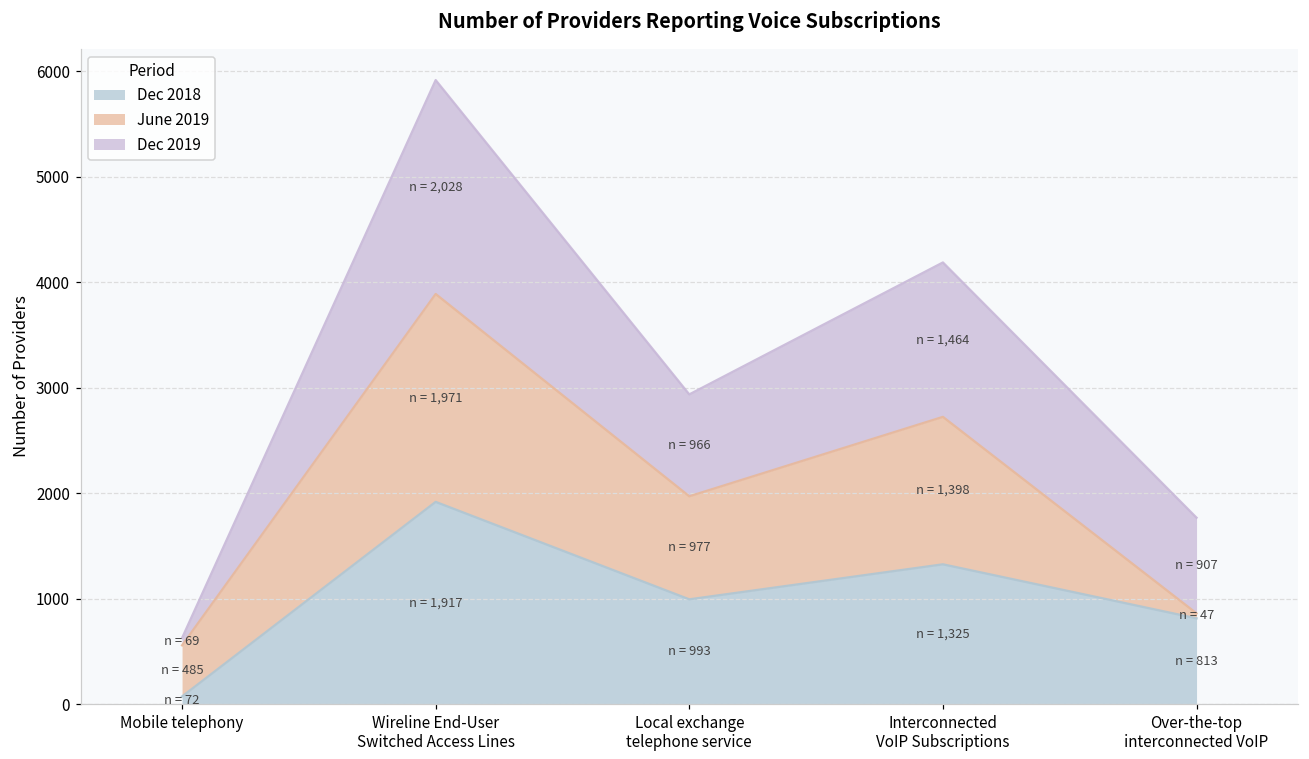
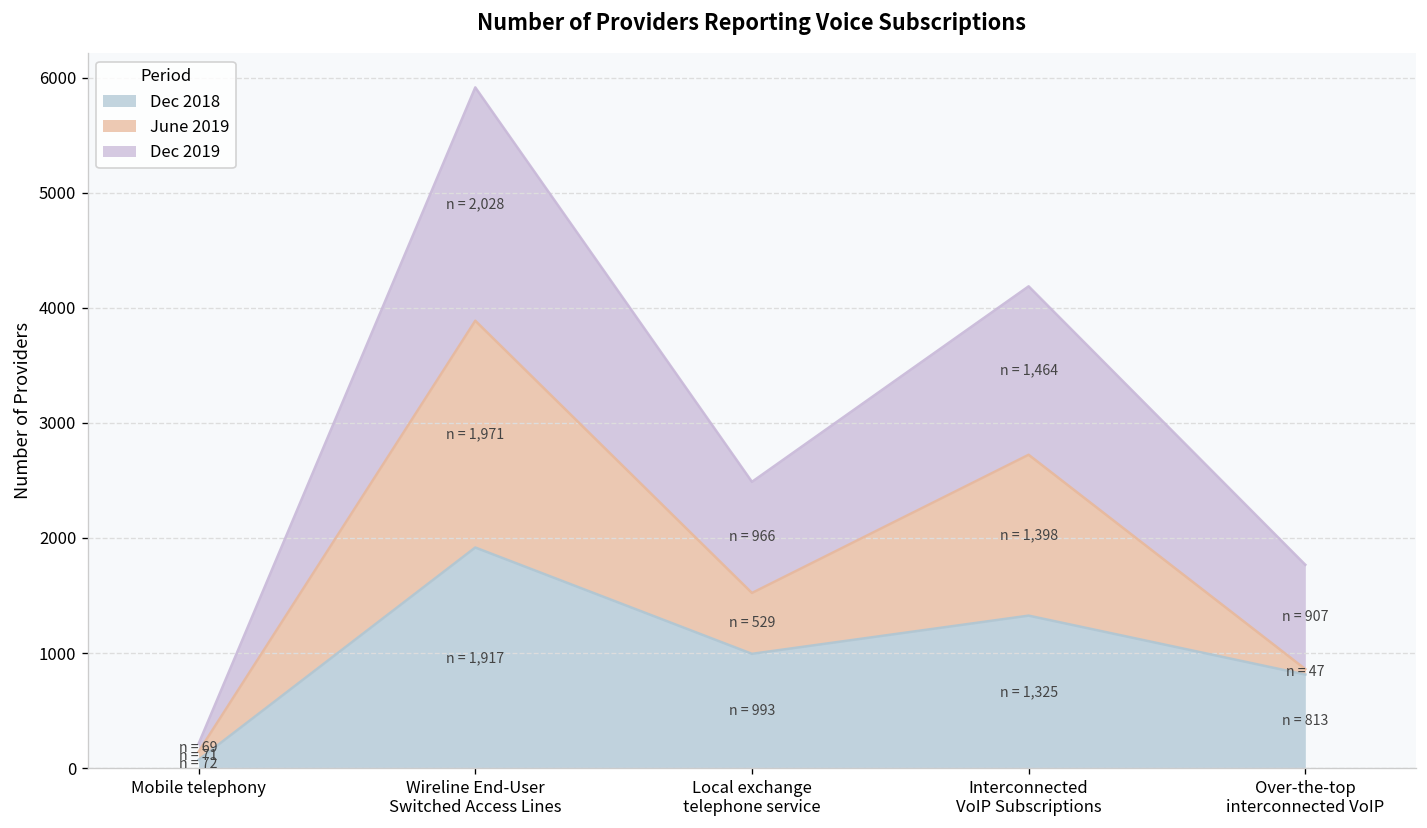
  {
    "June 2019": {
-     "Mobile telephony": 485,
-     "Local exchange telephone service": 977
+     "Mobile telephony": 71,
+     "Local exchange telephone service": 529
    }
  }
